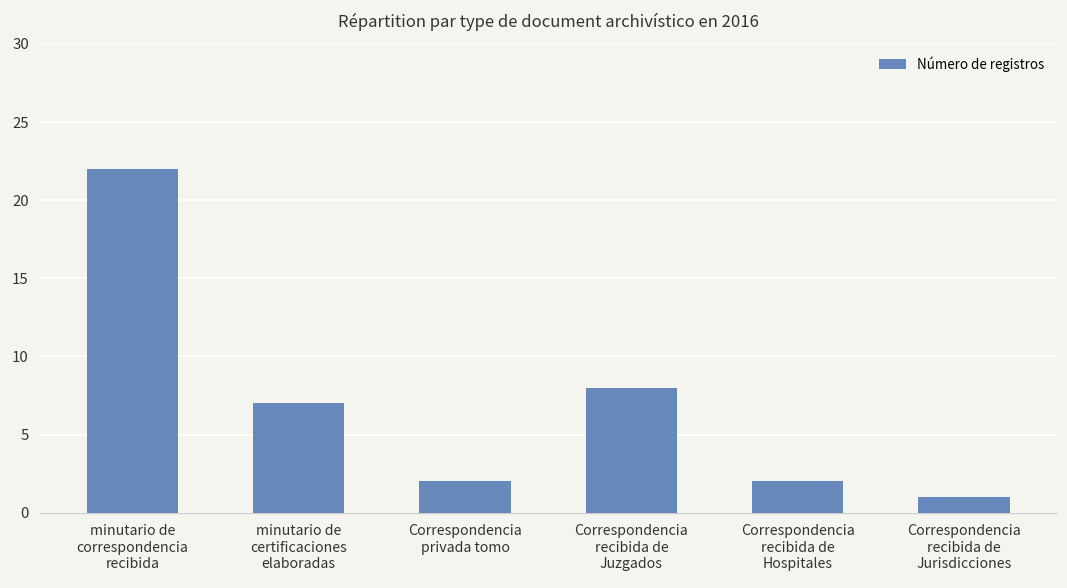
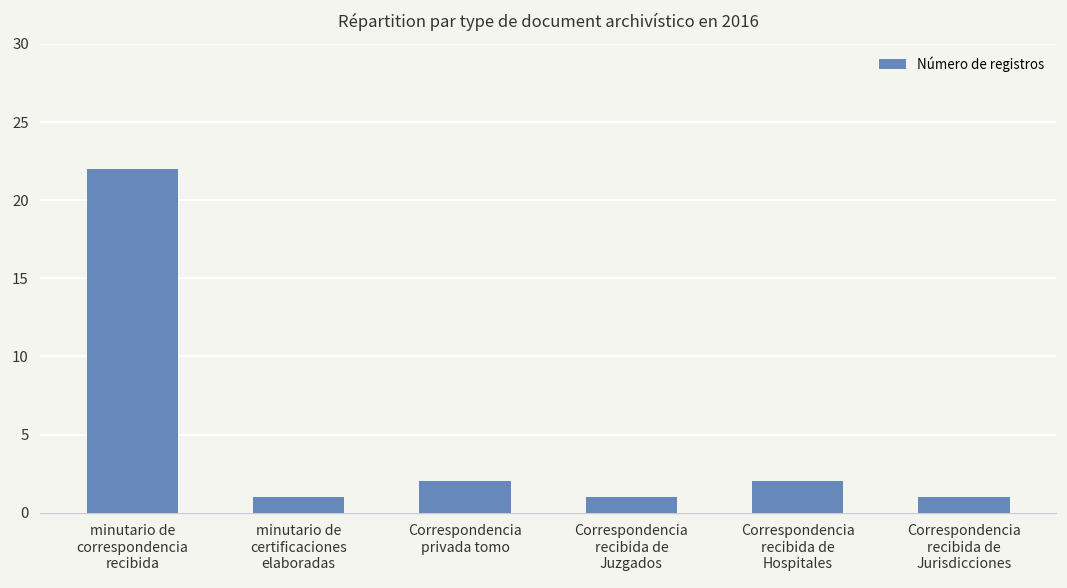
  {
    "minutario de correspondencia recibida": 22,
-   "minutario de certificaciones elaboradas": 7,
+   "minutario de certificaciones elaboradas": 1,
    "Correspondencia privada tomo": 2,
-   "Correspondencia recibida de Juzgados": 8,
+   "Correspondencia recibida de Juzgados": 1,
    "Correspondencia recibida de Hospitales": 2,
    "Correspondencia recibida de Jurisdicciones": 1
  }
